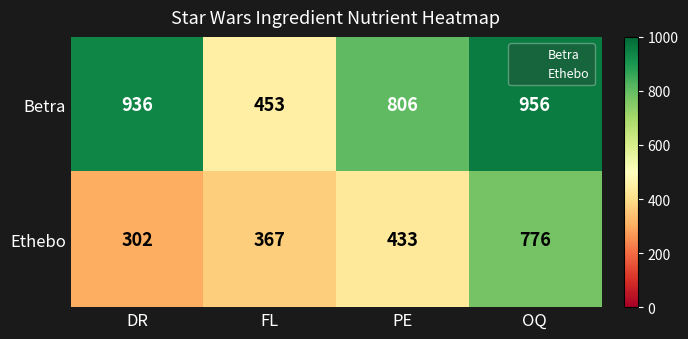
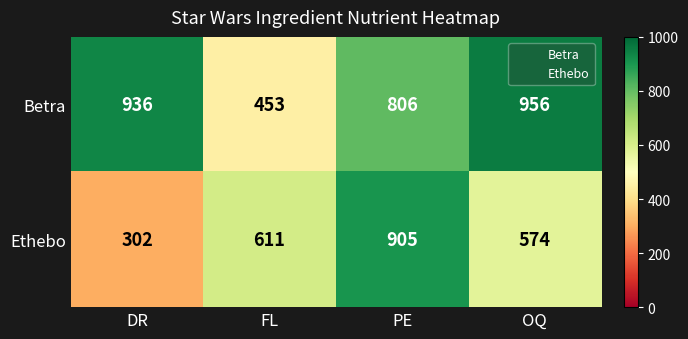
  {
    "Betra": {
      "DR": 936,
      "FL": 453,
      "PE": 806,
      "OQ": 956
    },
    "Ethebo": {
      "DR": 302,
-     "FL": 367,
-     "PE": 433,
-     "OQ": 776
+     "FL": 611,
+     "PE": 905,
+     "OQ": 574
    }
  }
